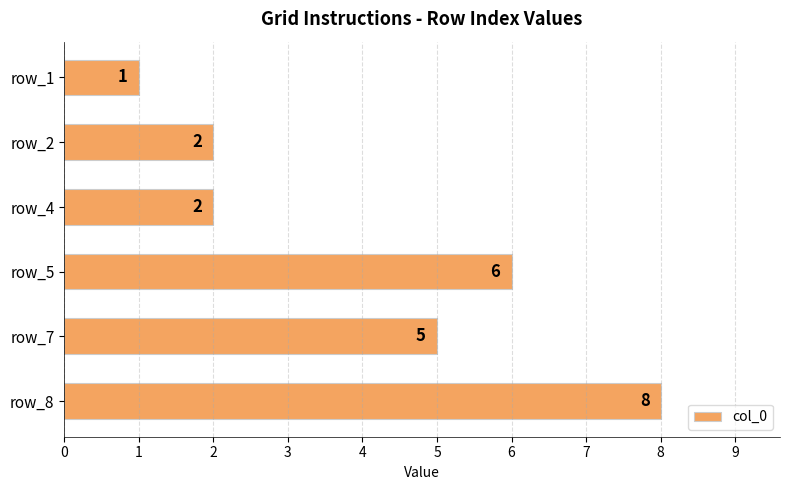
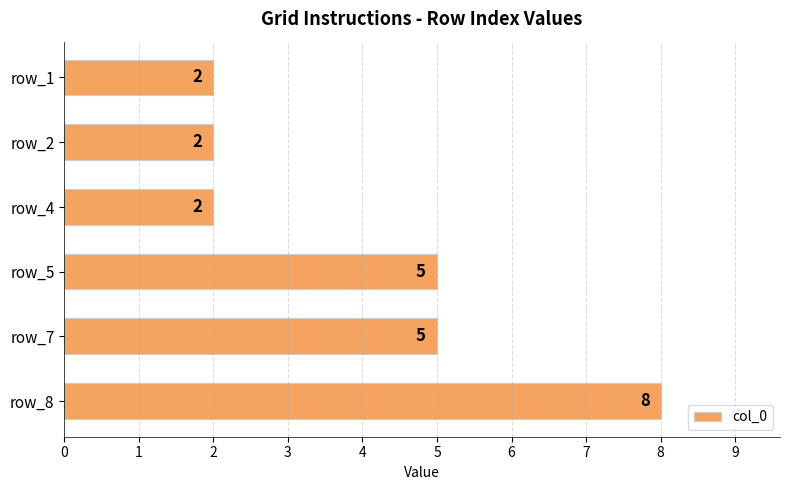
  {
-   "row_1": 1,
+   "row_1": 2,
    "row_2": 2,
    "row_4": 2,
-   "row_5": 6,
+   "row_5": 5,
    "row_7": 5,
    "row_8": 8
  }
